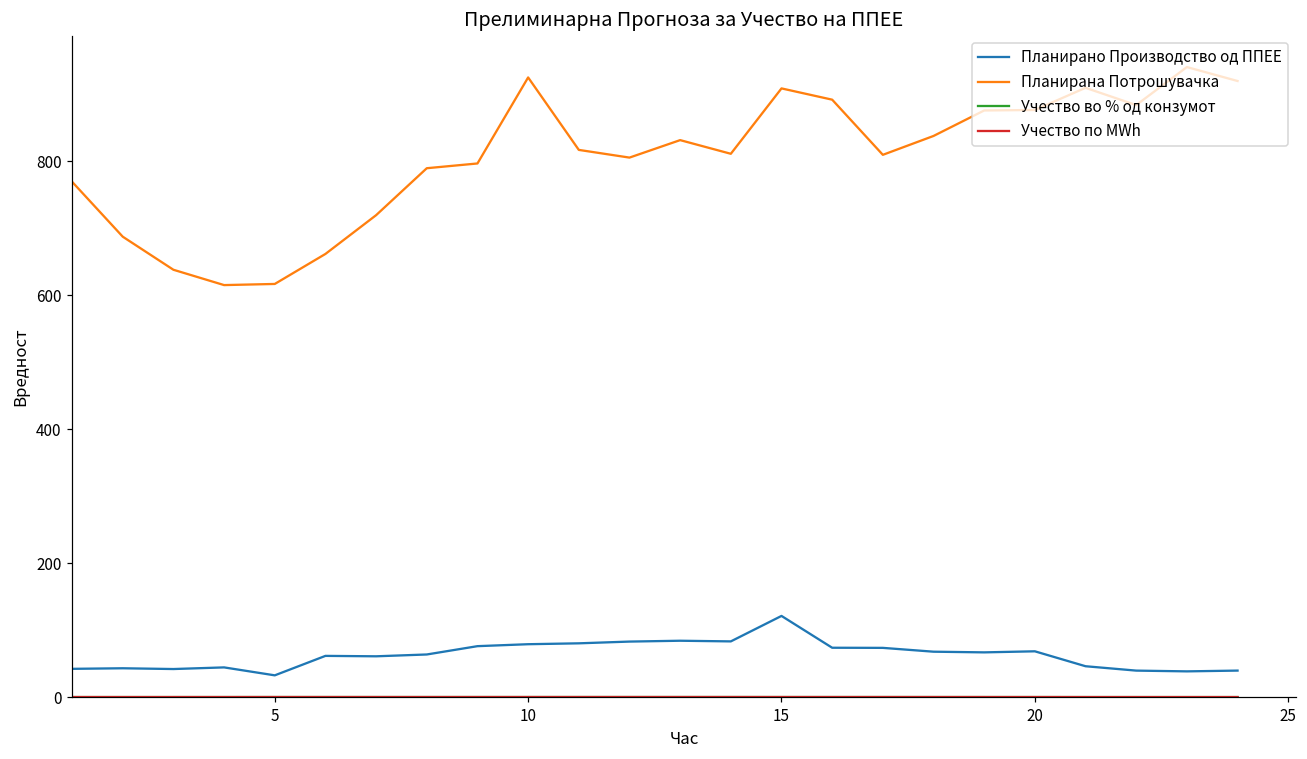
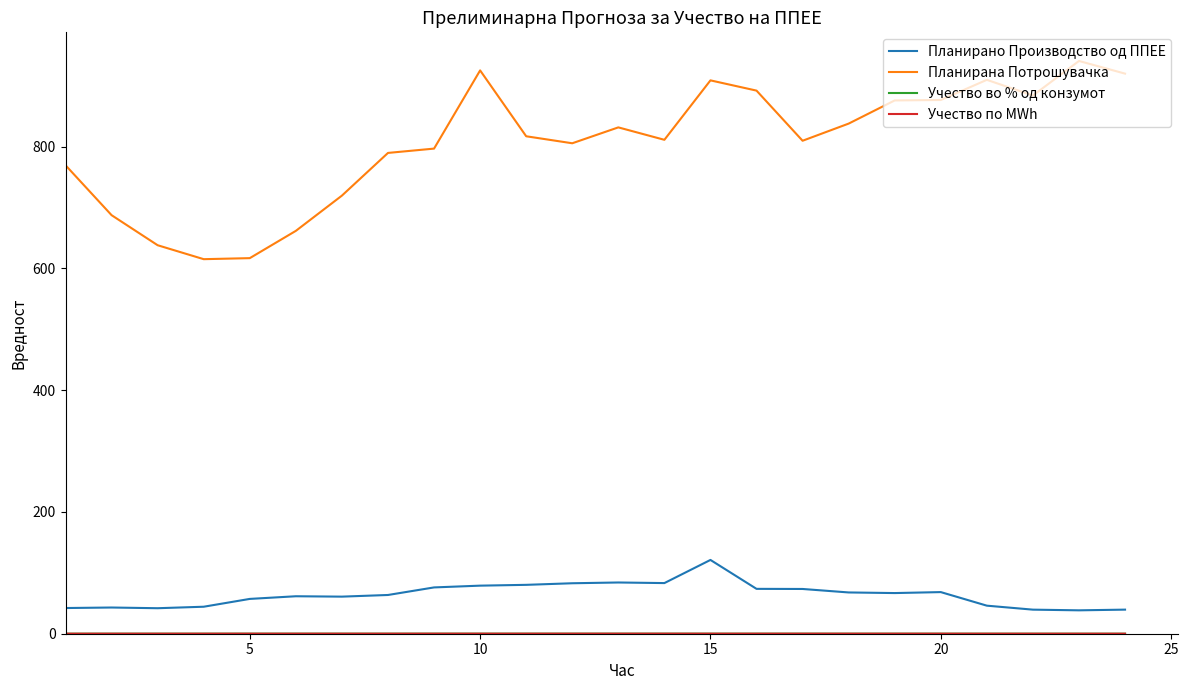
  {
    "Планирано Производство од ППЕЕ": {
-     "5": 30,
+     "5": 60,
      "10": 80,
      "15": 120,
      "20": 70
    },
    "Планирана Потрошувачка": {
      "5": 620,
      "10": 930,
      "15": 910
    },
    "Учество по MWh": {
      "5": 0,
      "10": 0,
      "15": 0,
      "20": 0
    }
  }
